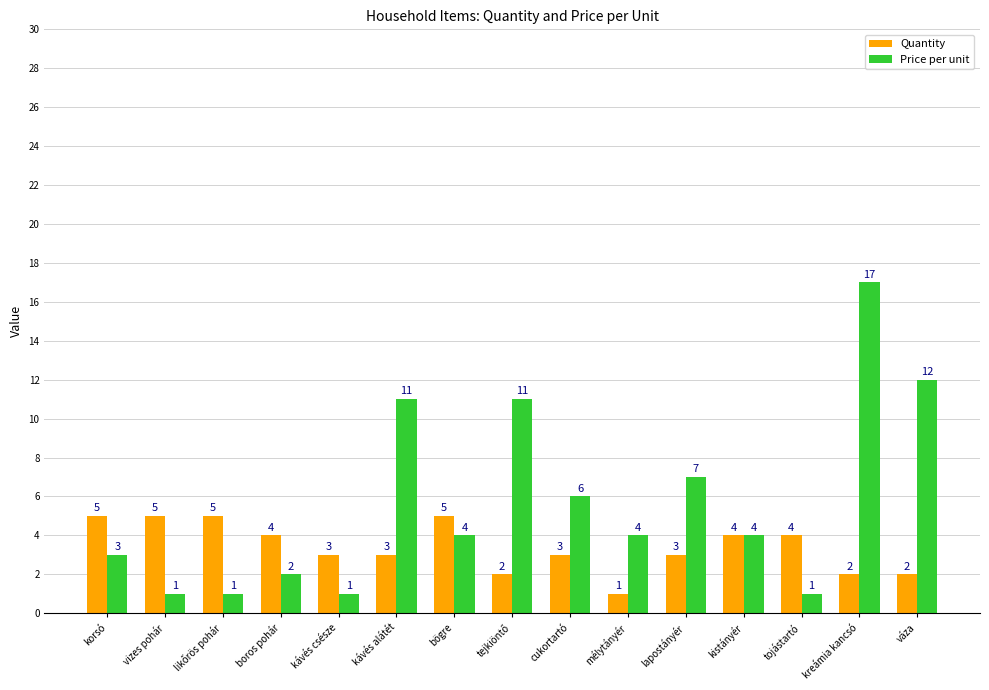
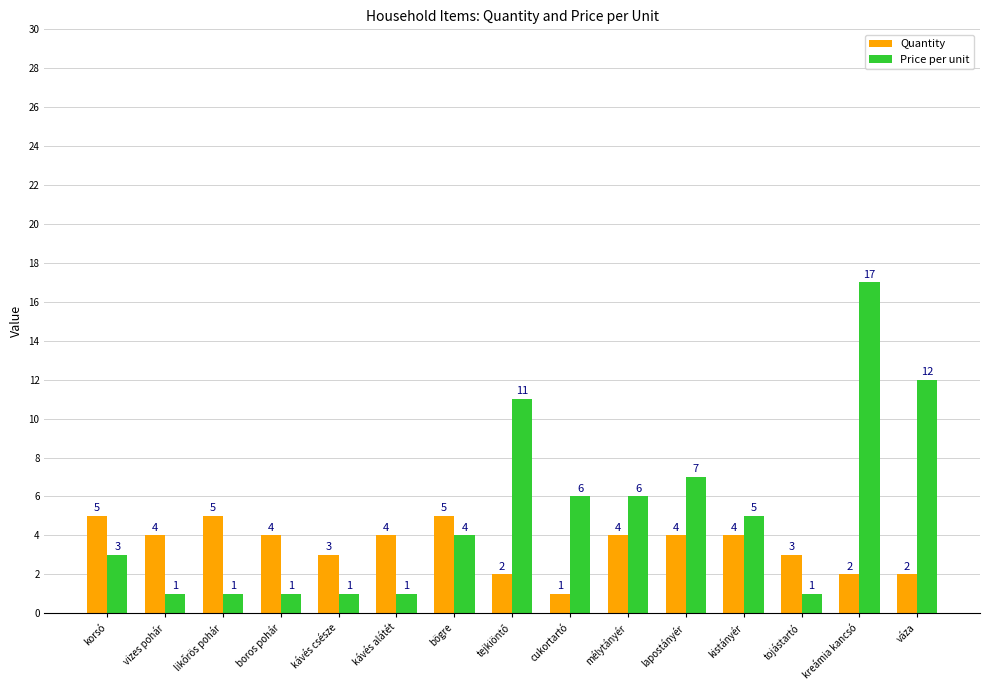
  {
    "Quantity": {
      "korsó": 5,
-     "vizes pohár": 5,
+     "vizes pohár": 4,
      "likőrös pohár": 5,
      "boros pohár": 4,
      "kávés csésze": 3,
-     "kávés alátét": 3,
+     "kávés alátét": 4,
      "bögre": 5,
      "tejkiöntő": 2,
-     "cukortartó": 3,
-     "mélytányér": 1,
-     "lapostányér": 3,
+     "cukortartó": 1,
+     "mélytányér": 4,
+     "lapostányér": 4,
      "kistányér": 4,
-     "tojástartó": 4,
+     "tojástartó": 3,
      "kreámia kancsó": 2,
      "váza": 2
    },
    "Price per unit": {
      "korsó": 3,
      "vizes pohár": 1,
      "likőrös pohár": 1,
-     "boros pohár": 2,
+     "boros pohár": 1,
      "kávés csésze": 1,
-     "kávés alátét": 11,
+     "kávés alátét": 1,
      "bögre": 4,
      "tejkiöntő": 11,
      "cukortartó": 6,
-     "mélytányér": 4,
+     "mélytányér": 6,
      "lapostányér": 7,
-     "kistányér": 4,
+     "kistányér": 5,
      "tojástartó": 1,
      "kreámia kancsó": 17,
      "váza": 12
    }
  }
